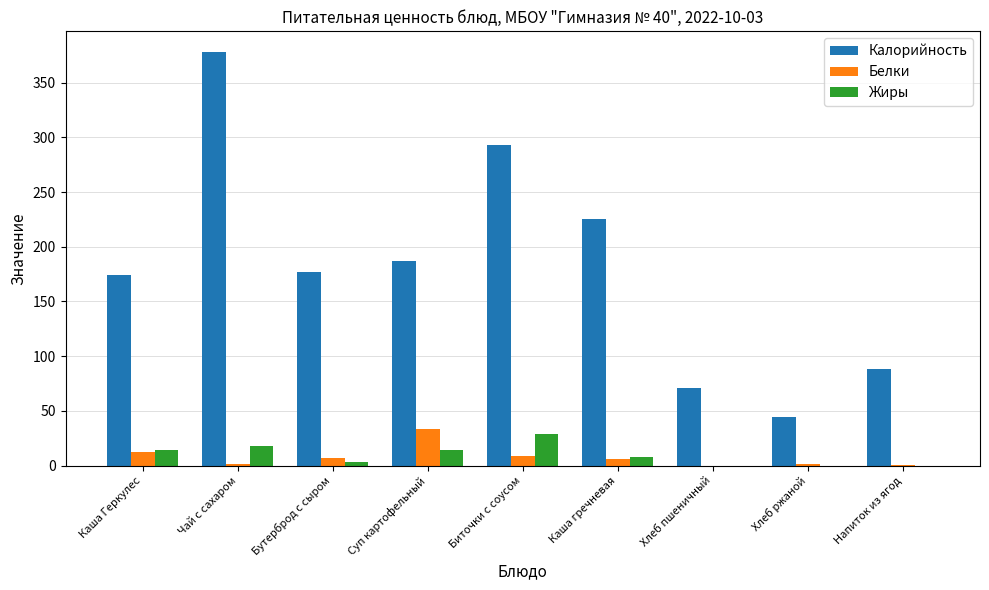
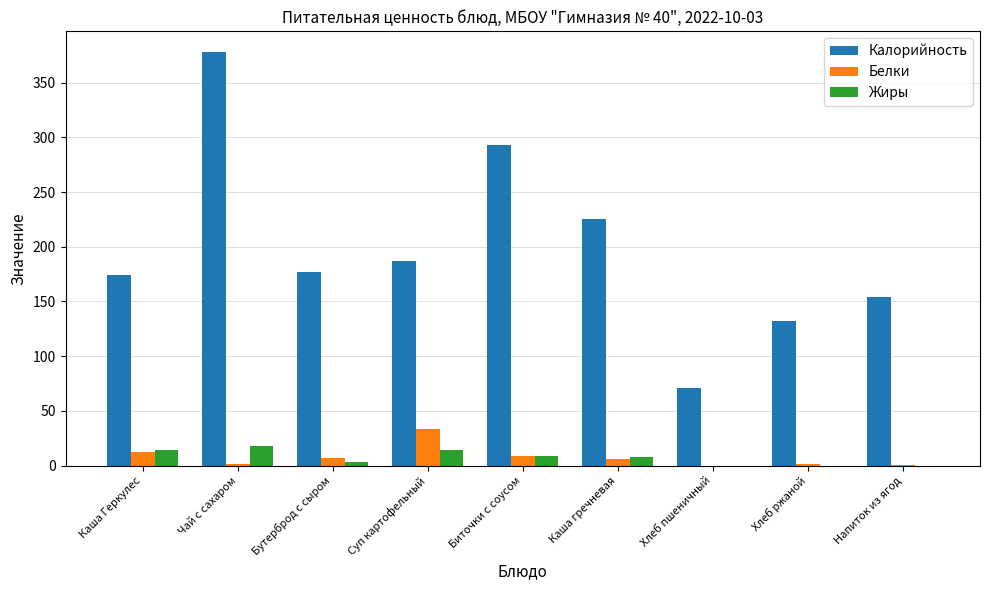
  {
    "Калорийность": {
      "Каша Геркулес": 174,
      "Чай с сахаром": 378,
      "Бутерброд с сыром": 177,
      "Суп картофельный": 187,
      "Биточки с соусом": 293,
      "Каша гречневая": 225,
      "Хлеб пшеничный": 71,
-     "Хлеб ржаной": 44,
-     "Напиток из ягод": 88
+     "Хлеб ржаной": 132,
+     "Напиток из ягод": 154
    },
    "Белки": {
      "Каша Геркулес": 13,
      "Бутерброд с сыром": 7,
      "Суп картофельный": 33,
      "Биточки с соусом": 9,
      "Каша гречневая": 6,
      "Хлеб пшеничный": 0
    },
    "Жиры": {
      "Каша Геркулес": 14,
      "Чай с сахаром": 18,
      "Бутерброд с сыром": 3,
      "Суп картофельный": 14,
-     "Биточки с соусом": 29,
+     "Биточки с соусом": 8,
      "Каша гречневая": 8,
      "Хлеб пшеничный": 0,
      "Хлеб ржаной": 0,
      "Напиток из ягод": 0
    }
  }
